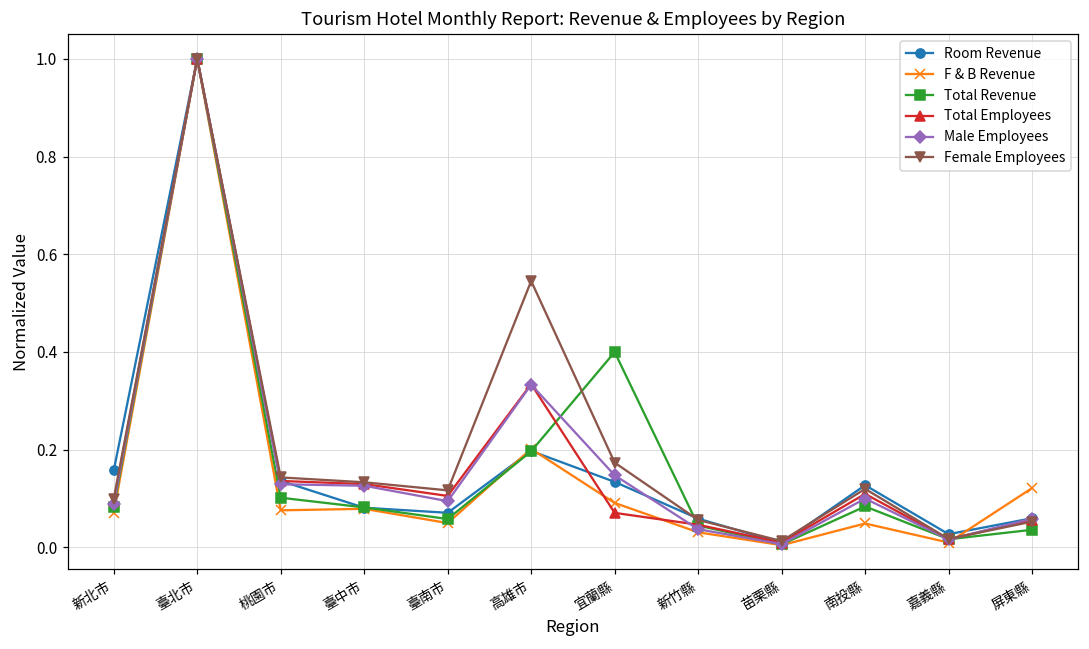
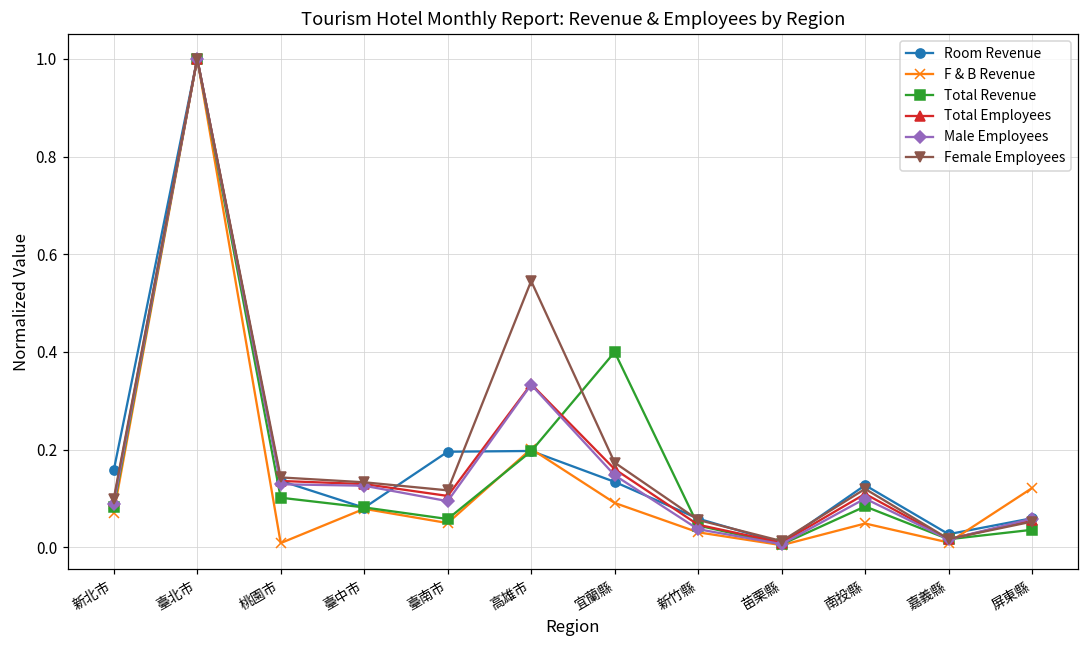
  {
    "Room Revenue": {
      "新北市": 0.16,
-     "臺南市": 0.07,
+     "臺南市": 0.20,
      "宜蘭縣": 0.13,
      "南投縣": 0.13,
      "嘉義縣": 0.03
    },
    "F & B Revenue": {
      "新北市": 0.07,
-     "桃園市": 0.08,
+     "桃園市": 0.01,
      "臺南市": 0.05,
      "宜蘭縣": 0.09,
      "新竹縣": 0.03,
      "南投縣": 0.05,
      "嘉義縣": 0.01,
      "屏東縣": 0.12
    },
    "Total Revenue": {
      "新北市": 0.08,
      "桃園市": 0.10,
      "臺南市": 0.06,
      "宜蘭縣": 0.40,
      "南投縣": 0.08,
      "屏東縣": 0.04
    },
    "Total Employees": {
      "臺南市": 0.11,
-     "宜蘭縣": 0.07,
+     "宜蘭縣": 0.16,
      "南投縣": 0.11
    },
    "Male Employees": {
      "桃園市": 0.13,
      "臺南市": 0.09,
      "宜蘭縣": 0.15,
      "新竹縣": 0.04,
      "南投縣": 0.10
    },
    "Female Employees": {
      "桃園市": 0.14,
      "臺南市": 0.12,
      "高雄市": 0.55,
      "宜蘭縣": 0.17,
      "南投縣": 0.12
    }
  }
